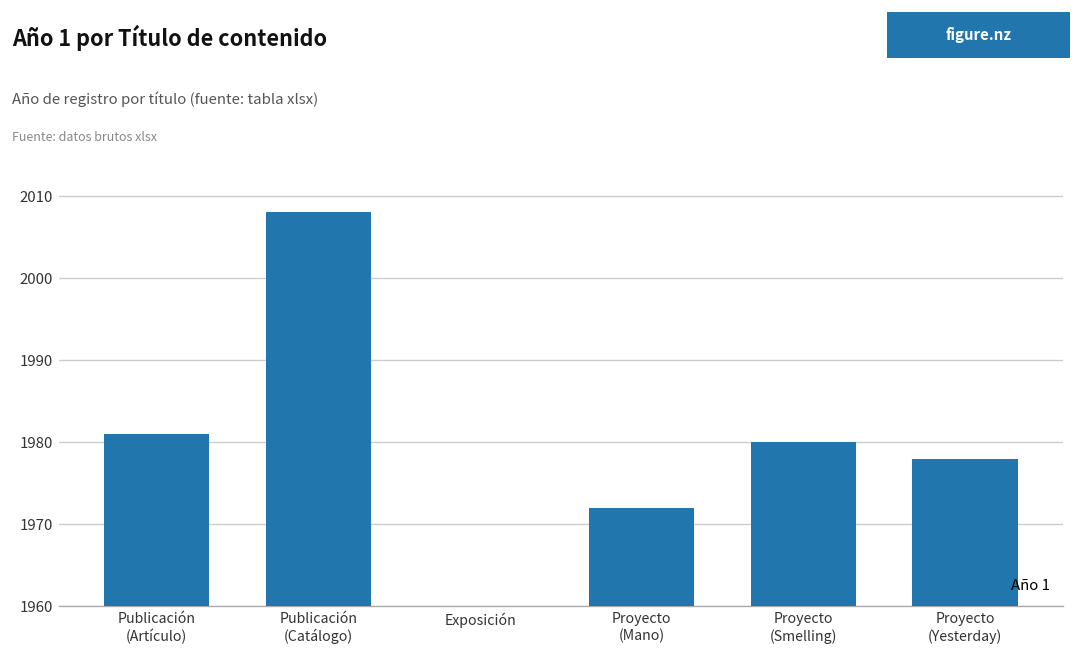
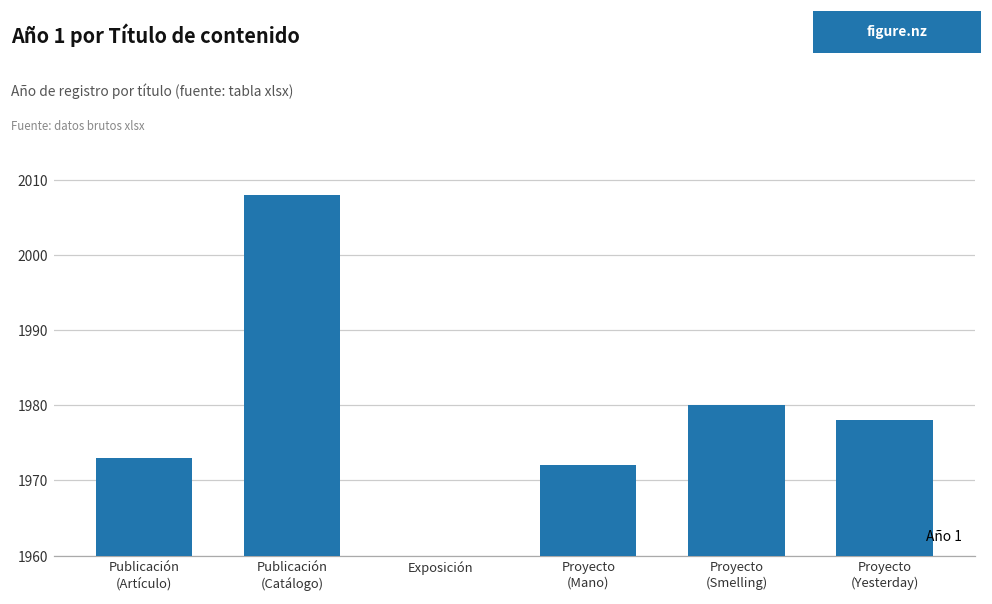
  {
-   "Publicación (Artículo)": 1981,
+   "Publicación (Artículo)": 1973,
    "Publicación (Catálogo)": 2008,
    "Proyecto (Mano)": 1972,
    "Proyecto (Smelling)": 1980,
    "Proyecto (Yesterday)": 1978
  }
